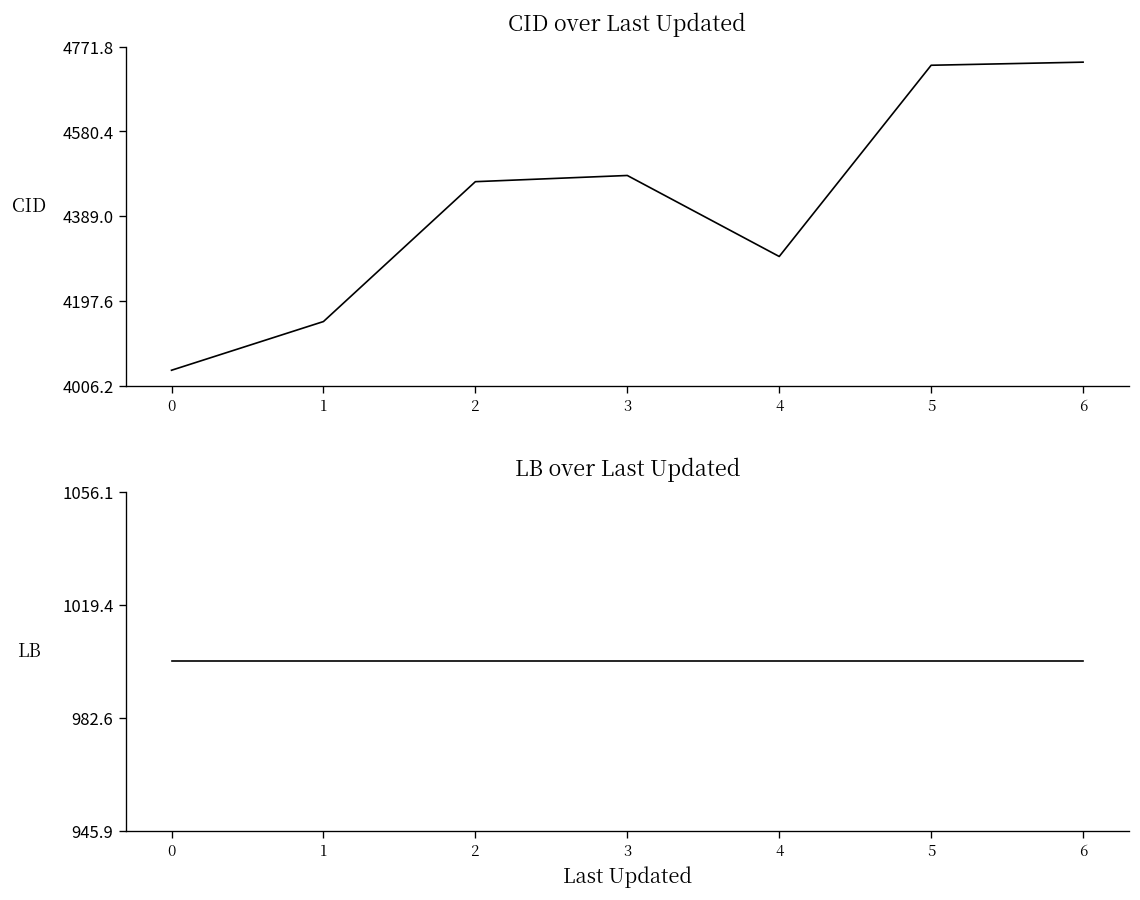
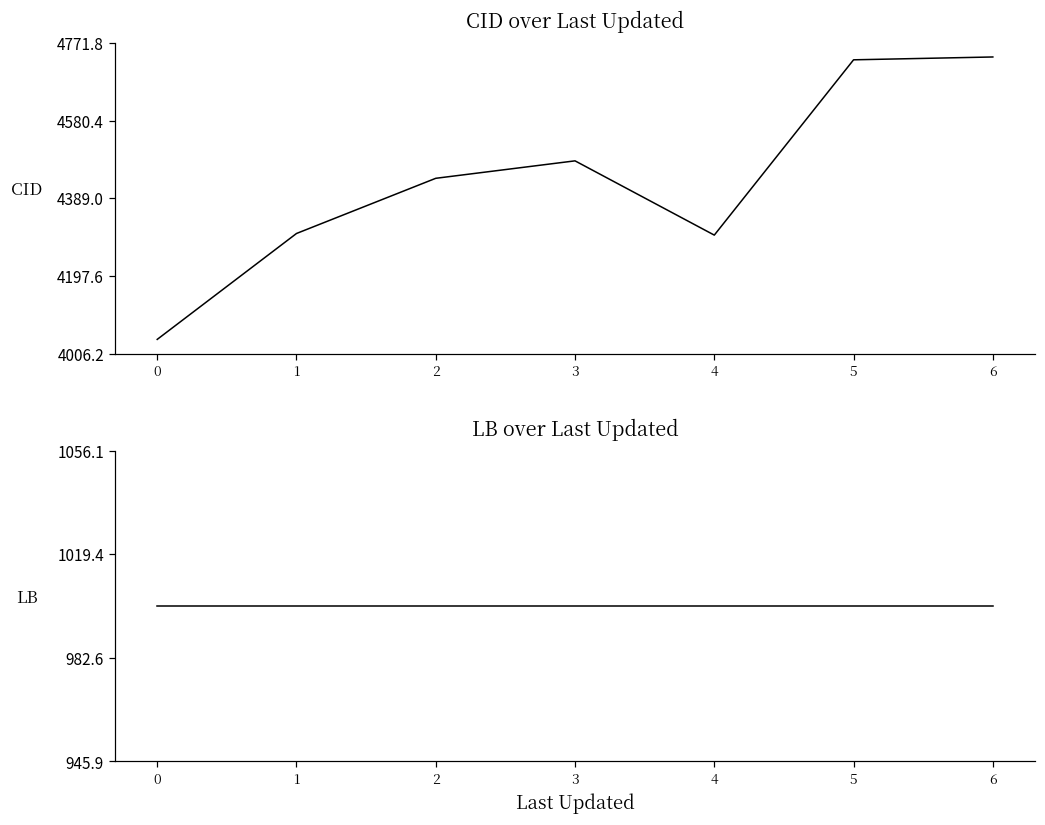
  {
    "CID over Last Updated": {
      "0": 4040,
-     "1": 4150,
-     "2": 4470,
+     "1": 4300,
+     "2": 4440,
      "3": 4480,
      "4": 4300,
      "5": 4730,
      "6": 4740
    },
    "LB over Last Updated": {
      "0": 1001,
      "1": 1001,
      "2": 1001,
      "3": 1001,
      "4": 1001,
      "5": 1001,
      "6": 1001
    }
  }
